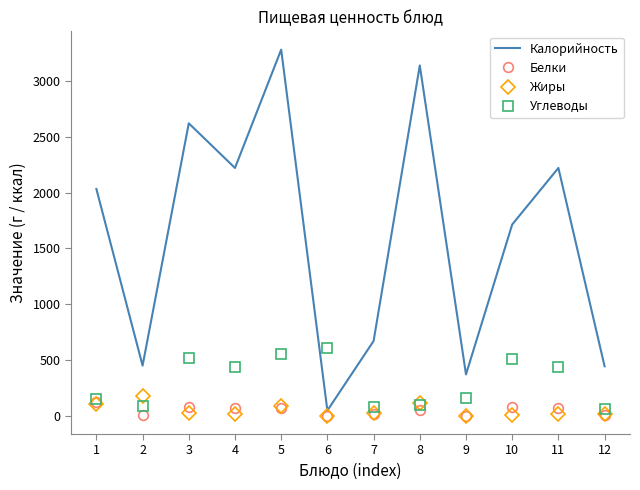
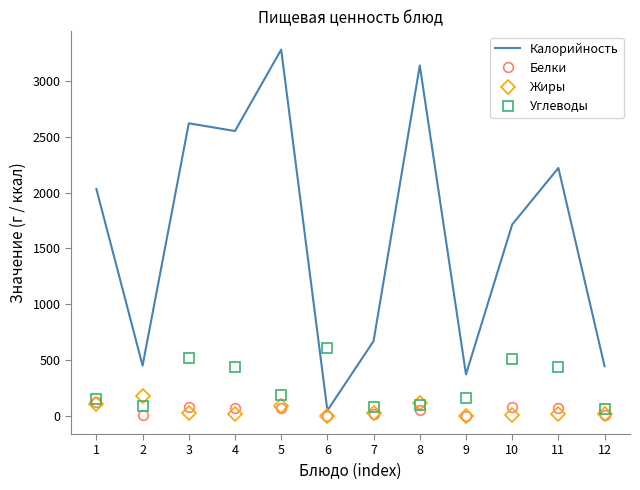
  {
    "Калорийность": {
      "1": 2030,
      "2": 450,
      "3": 2620,
-     "4": 2220,
+     "4": 2550,
      "5": 3280,
      "6": 50,
      "7": 670,
      "8": 3140,
      "9": 370,
      "10": 1710,
      "11": 2220,
      "12": 440
    },
    "Белки": {
      "1": 120,
      "2": 10,
      "3": 80,
      "4": 70,
      "8": 50,
      "10": 80,
      "11": 70
    },
    "Жиры": {
      "1": 100,
      "2": 180,
      "3": 30,
      "4": 10,
      "10": 10,
      "11": 10
    },
    "Углеводы": {
      "1": 150,
      "2": 90,
      "3": 510,
      "4": 440,
-     "5": 560,
+     "5": 190,
      "6": 610,
      "7": 80,
      "9": 160,
      "10": 510,
      "11": 440,
      "12": 60
    }
  }
